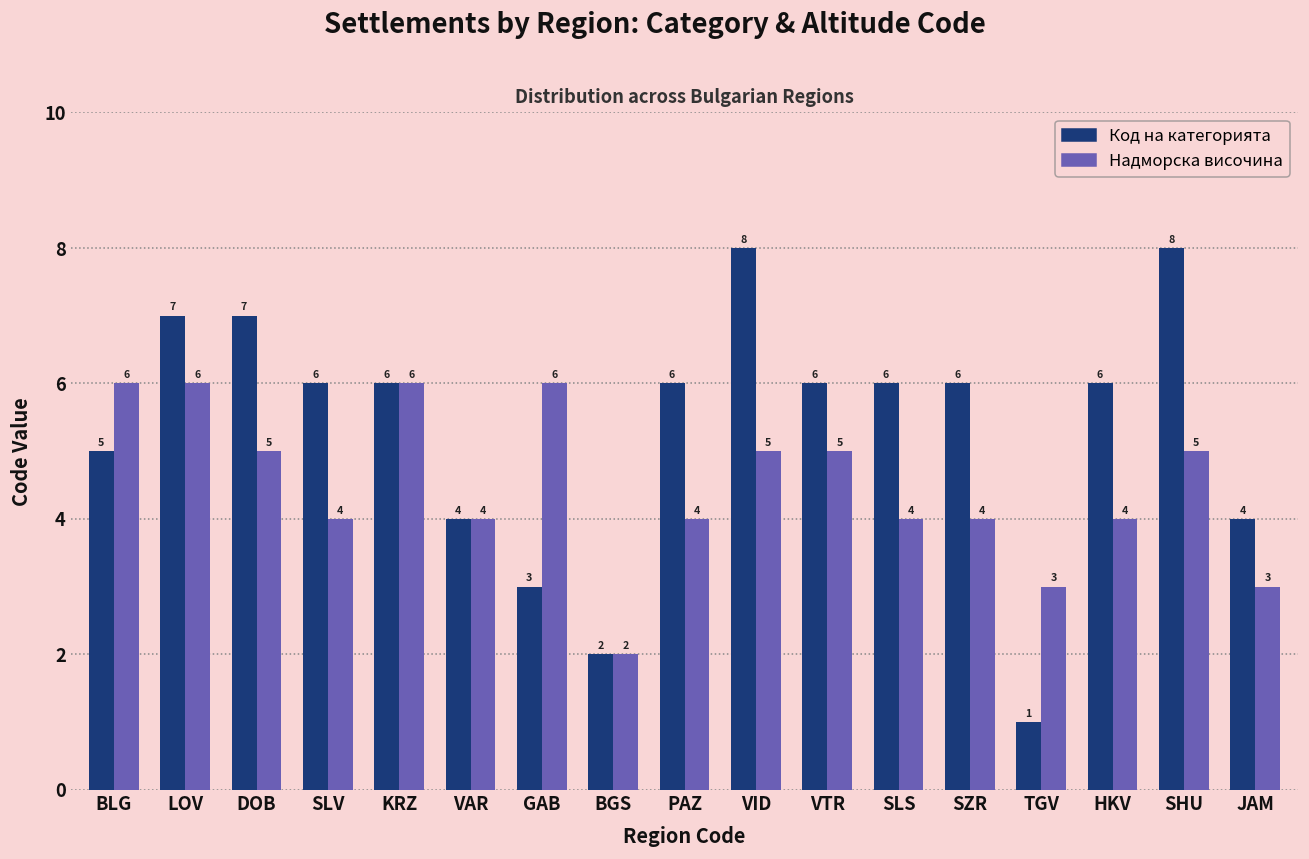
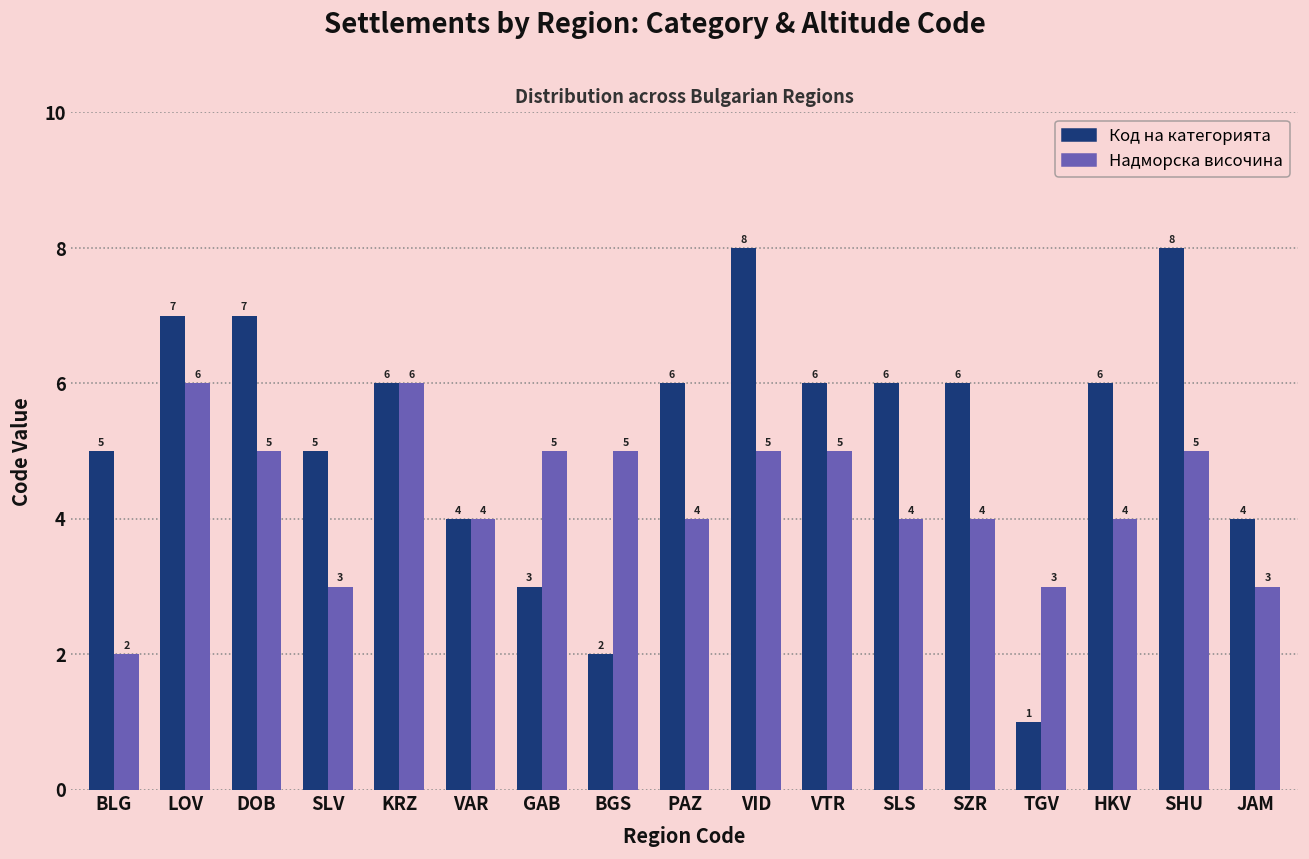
  {
    "Код на категорията": {
      "BLG": 5,
      "LOV": 7,
      "DOB": 7,
-     "SLV": 6,
+     "SLV": 5,
      "KRZ": 6,
      "VAR": 4,
      "GAB": 3,
      "BGS": 2,
      "PAZ": 6,
      "VID": 8,
      "VTR": 6,
      "SLS": 6,
      "SZR": 6,
      "TGV": 1,
      "HKV": 6,
      "SHU": 8,
      "JAM": 4
    },
    "Надморска височина": {
-     "BLG": 6,
+     "BLG": 2,
      "LOV": 6,
      "DOB": 5,
-     "SLV": 4,
+     "SLV": 3,
      "KRZ": 6,
      "VAR": 4,
-     "GAB": 6,
-     "BGS": 2,
+     "GAB": 5,
+     "BGS": 5,
      "PAZ": 4,
      "VID": 5,
      "VTR": 5,
      "SLS": 4,
      "SZR": 4,
      "TGV": 3,
      "HKV": 4,
      "SHU": 5,
      "JAM": 3
    }
  }
